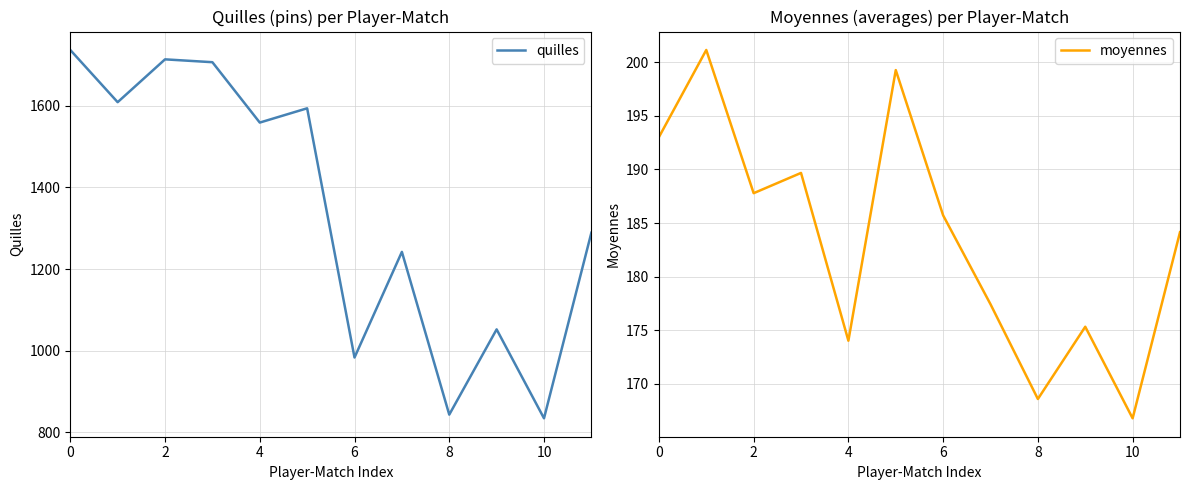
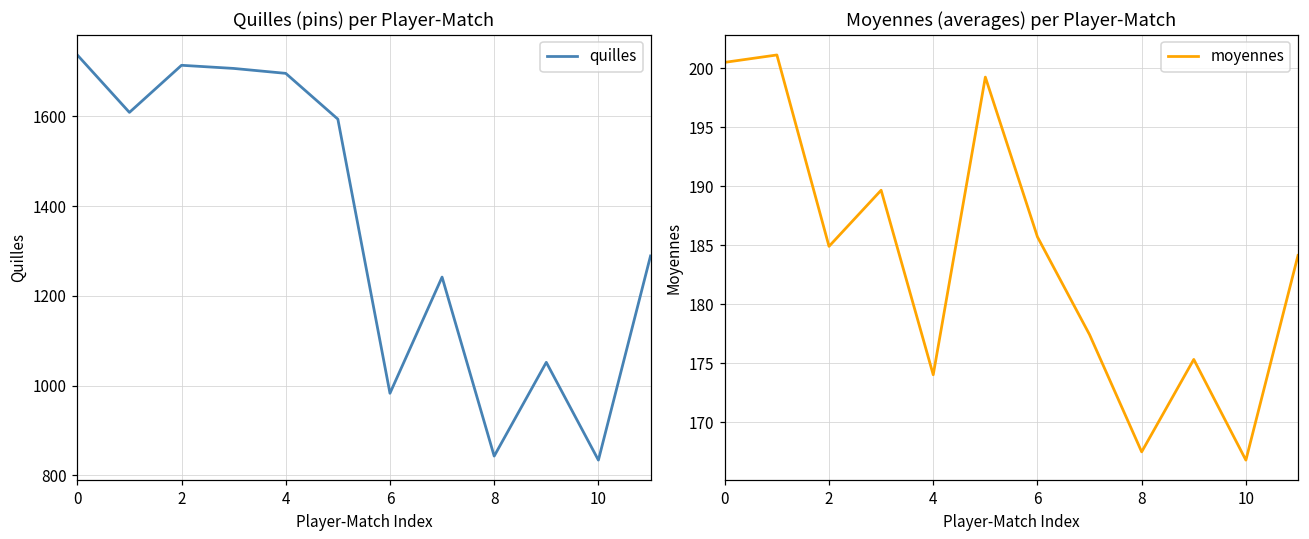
  {
    "Quilles (pins) per Player-Match": {
      "0": 1740,
      "2": 1710,
-     "4": 1560,
+     "4": 1700,
      "6": 980,
      "8": 840,
      "10": 830
    },
    "Moyennes (averages) per Player-Match": {
-     "0": 193.0,
-     "2": 187.8,
+     "0": 200.5,
+     "2": 184.9,
      "4": 174.0,
      "6": 185.7,
-     "8": 168.6,
+     "8": 167.5,
      "10": 166.8
    }
  }
